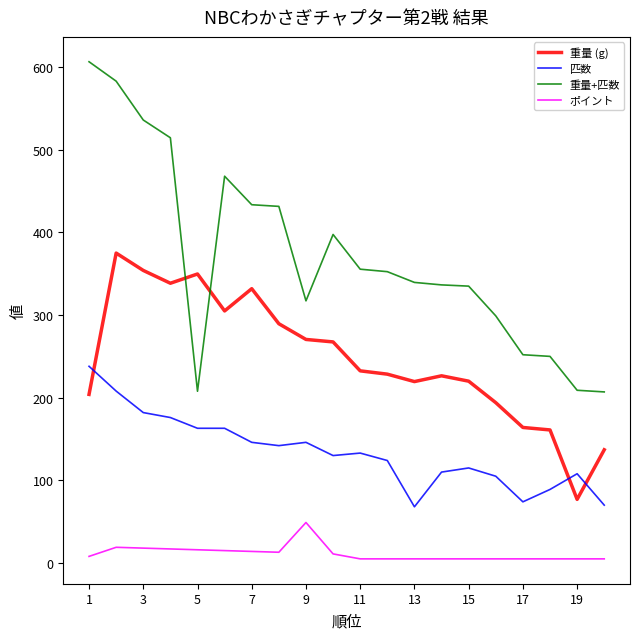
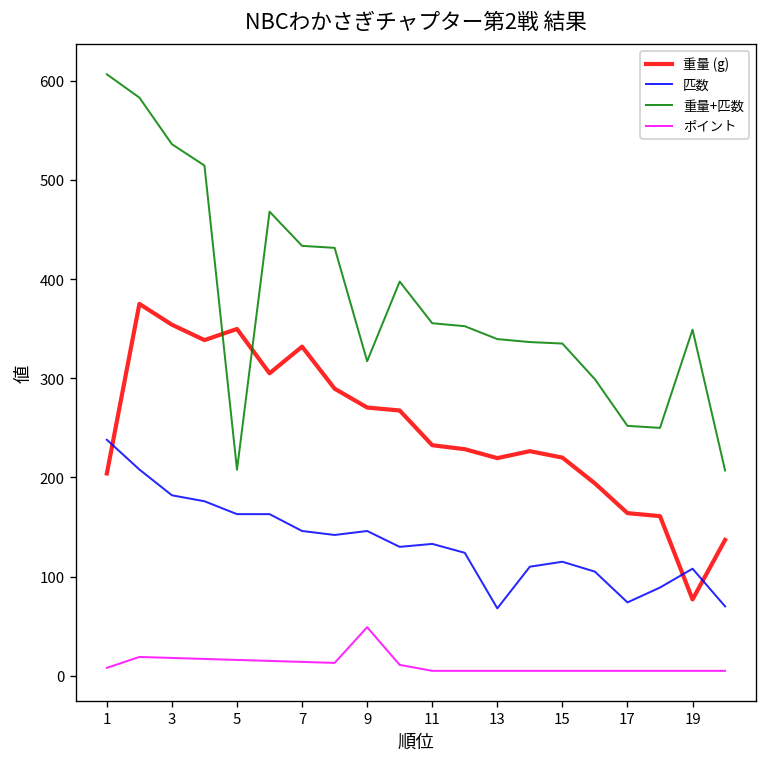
  {
    "重量 (g)": {
      "1": 200,
      "3": 350,
      "5": 350,
      "7": 330,
      "9": 270,
      "11": 230,
      "13": 220,
      "15": 220,
      "17": 160,
      "19": 80
    },
    "匹数": {
      "1": 240,
      "3": 180,
      "5": 160,
      "7": 150,
      "9": 150,
      "11": 130,
      "13": 70,
      "15": 120,
      "17": 70,
      "19": 110
    },
    "重量+匹数": {
      "1": 610,
      "3": 540,
      "5": 210,
      "7": 430,
      "9": 320,
      "11": 360,
      "13": 340,
      "15": 340,
      "17": 250,
-     "19": 210
+     "19": 350
    },
    "ポイント": {
      "1": 10,
      "3": 20,
      "5": 20,
      "7": 10,
      "9": 50,
      "11": 10,
      "13": 10,
      "15": 10,
      "17": 10,
      "19": 10
    }
  }
